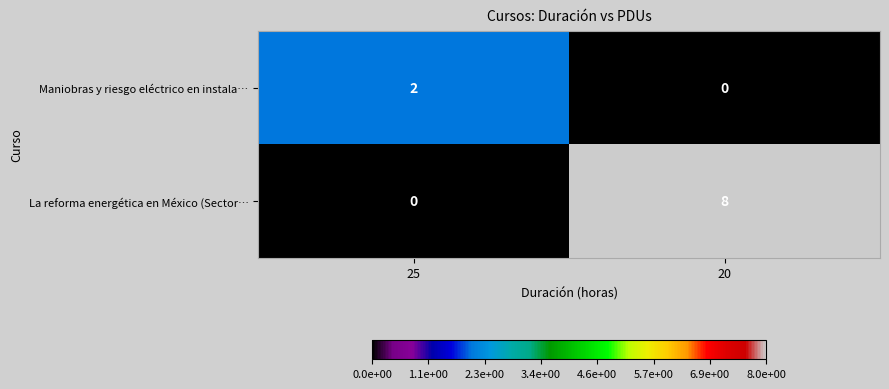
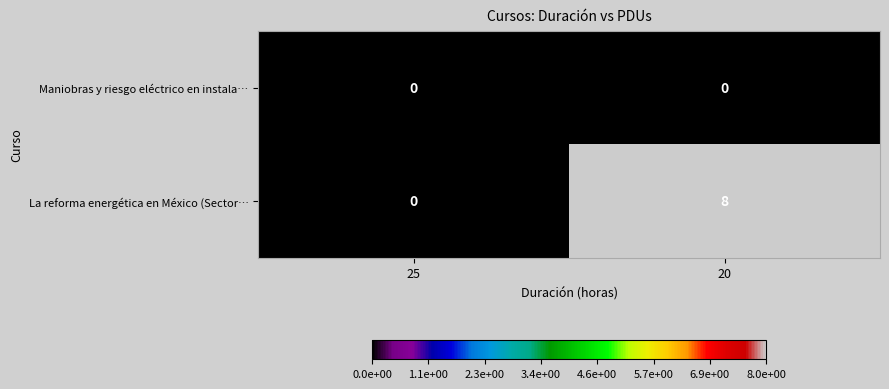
  {
    "Maniobras y riesgo eléctrico en instala…": {
-     "25": 2,
+     "25": 0,
      "20": 0
    },
    "La reforma energética en México (Sector…": {
      "25": 0,
      "20": 8
    }
  }
